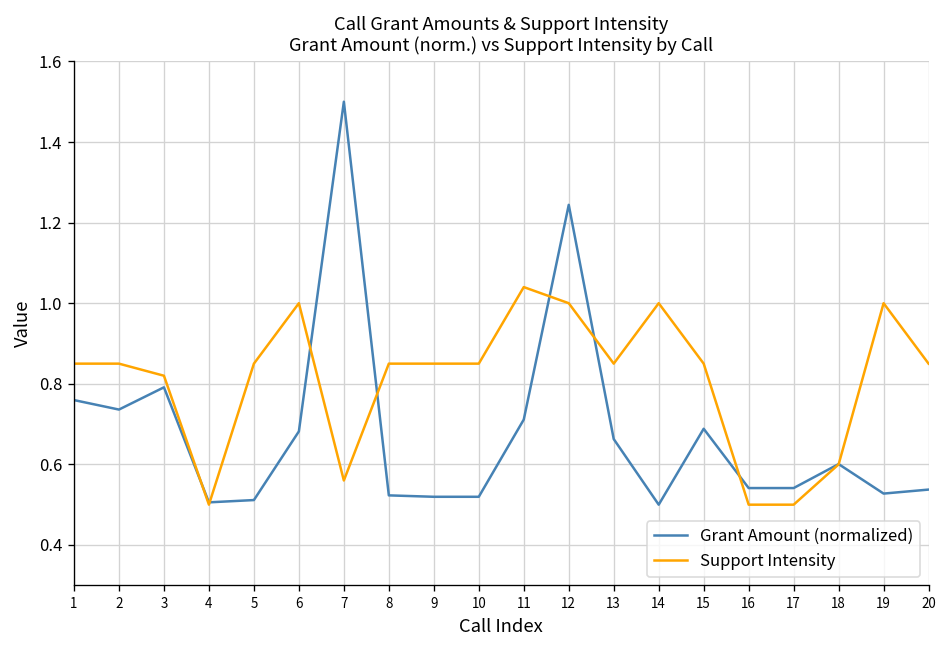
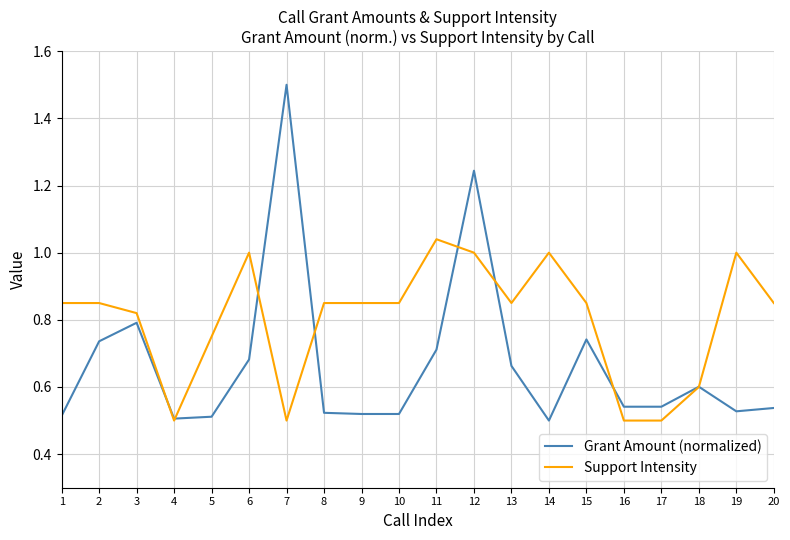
  {
    "Grant Amount (normalized)": {
-     "1": 0.76,
+     "1": 0.51,
      "2": 0.74,
      "3": 0.79,
      "5": 0.51,
      "6": 0.68,
      "7": 1.50,
      "8": 0.52,
      "9": 0.52,
      "10": 0.52,
      "11": 0.71,
      "12": 1.24,
      "13": 0.66,
      "14": 0.50,
-     "15": 0.69,
+     "15": 0.74,
      "16": 0.54,
      "17": 0.54,
      "19": 0.53,
      "20": 0.54
    },
    "Support Intensity": {
      "1": 0.85,
      "2": 0.85,
      "3": 0.82,
-     "5": 0.85,
+     "5": 0.75,
      "6": 1.00,
-     "7": 0.56,
+     "7": 0.50,
      "8": 0.85,
      "9": 0.85,
      "10": 0.85,
      "11": 1.04,
      "12": 1.00,
      "13": 0.85,
      "14": 1.00,
      "15": 0.85,
      "16": 0.50,
      "17": 0.50,
      "19": 1.00,
      "20": 0.85
    }
  }
